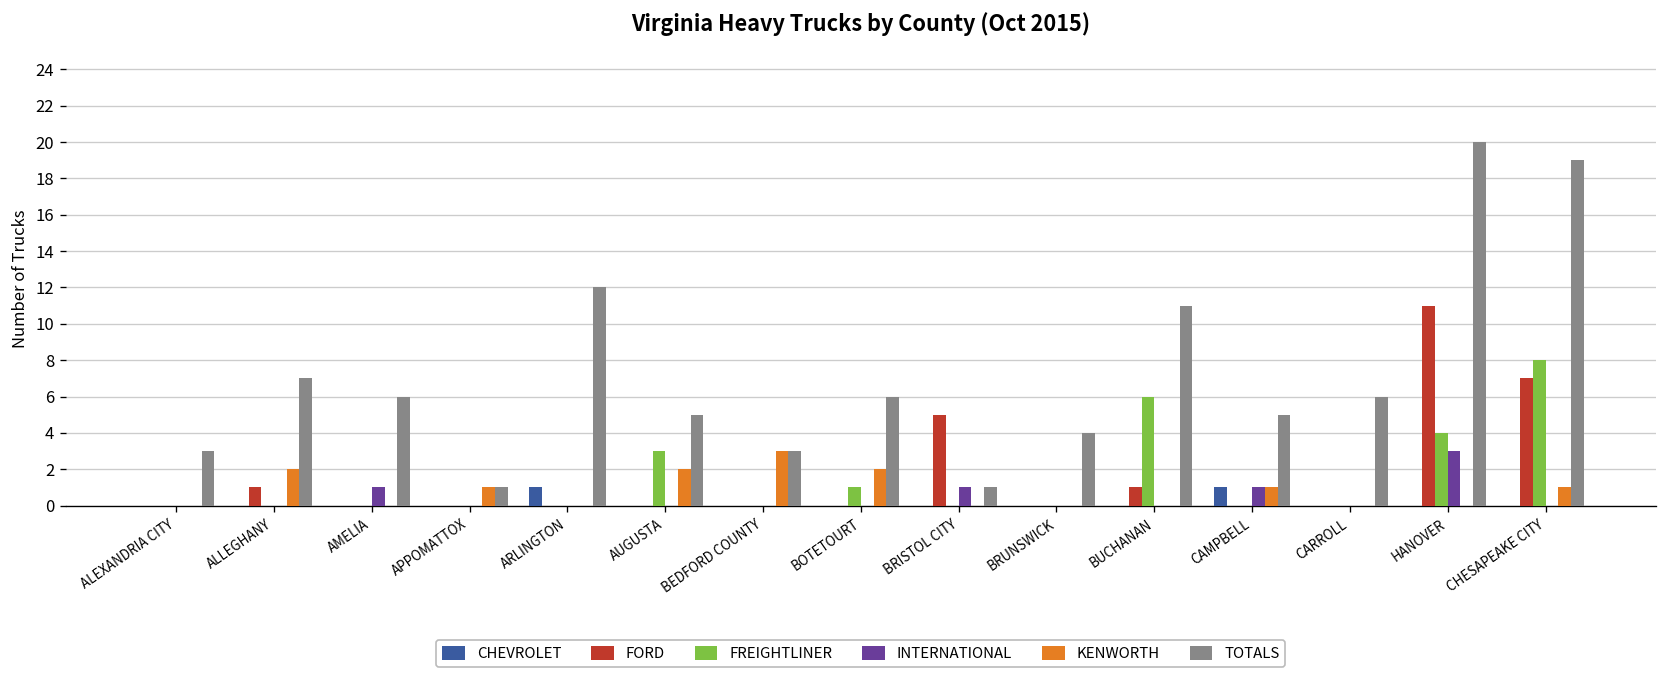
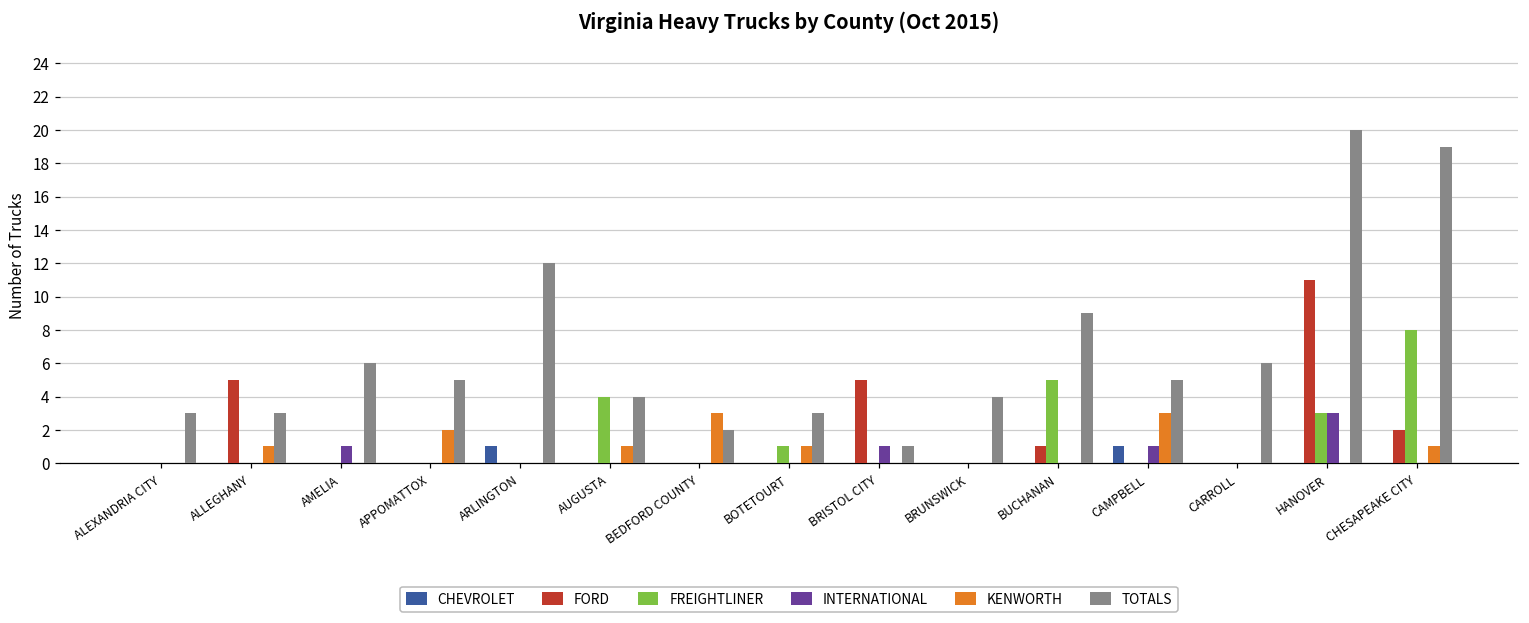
  {
    "FORD": {
      "ALEXANDRIA CITY": 0,
-     "ALLEGHANY": 1,
+     "ALLEGHANY": 5,
      "AMELIA": 0,
      "APPOMATTOX": 0,
      "ARLINGTON": 0,
      "AUGUSTA": 0,
      "BEDFORD COUNTY": 0,
      "BOTETOURT": 0,
      "BRISTOL CITY": 5,
      "BRUNSWICK": 0,
      "BUCHANAN": 1,
      "CAMPBELL": 0,
      "CARROLL": 0,
      "HANOVER": 11,
-     "CHESAPEAKE CITY": 7
+     "CHESAPEAKE CITY": 2
    },
    "FREIGHTLINER": {
      "ALEXANDRIA CITY": 0,
      "ALLEGHANY": 0,
      "AMELIA": 0,
      "APPOMATTOX": 0,
      "ARLINGTON": 0,
-     "AUGUSTA": 3,
+     "AUGUSTA": 4,
      "BEDFORD COUNTY": 0,
      "BOTETOURT": 1,
      "BRISTOL CITY": 0,
      "BRUNSWICK": 0,
-     "BUCHANAN": 6,
+     "BUCHANAN": 5,
      "CAMPBELL": 0,
      "CARROLL": 0,
-     "HANOVER": 4,
+     "HANOVER": 3,
      "CHESAPEAKE CITY": 8
    },
    "KENWORTH": {
      "ALEXANDRIA CITY": 0,
-     "ALLEGHANY": 2,
+     "ALLEGHANY": 1,
      "AMELIA": 0,
-     "APPOMATTOX": 1,
+     "APPOMATTOX": 2,
      "ARLINGTON": 0,
-     "AUGUSTA": 2,
+     "AUGUSTA": 1,
      "BEDFORD COUNTY": 3,
-     "BOTETOURT": 2,
+     "BOTETOURT": 1,
      "BRISTOL CITY": 0,
      "BRUNSWICK": 0,
      "BUCHANAN": 0,
-     "CAMPBELL": 1,
+     "CAMPBELL": 3,
      "CARROLL": 0,
      "HANOVER": 0,
      "CHESAPEAKE CITY": 1
    },
    "TOTALS": {
      "ALEXANDRIA CITY": 3,
-     "ALLEGHANY": 7,
+     "ALLEGHANY": 3,
      "AMELIA": 6,
-     "APPOMATTOX": 1,
+     "APPOMATTOX": 5,
      "ARLINGTON": 12,
-     "AUGUSTA": 5,
-     "BEDFORD COUNTY": 3,
-     "BOTETOURT": 6,
+     "AUGUSTA": 4,
+     "BEDFORD COUNTY": 2,
+     "BOTETOURT": 3,
      "BRISTOL CITY": 1,
      "BRUNSWICK": 4,
-     "BUCHANAN": 11,
+     "BUCHANAN": 9,
      "CAMPBELL": 5,
      "CARROLL": 6,
      "HANOVER": 20,
      "CHESAPEAKE CITY": 19
    }
  }
